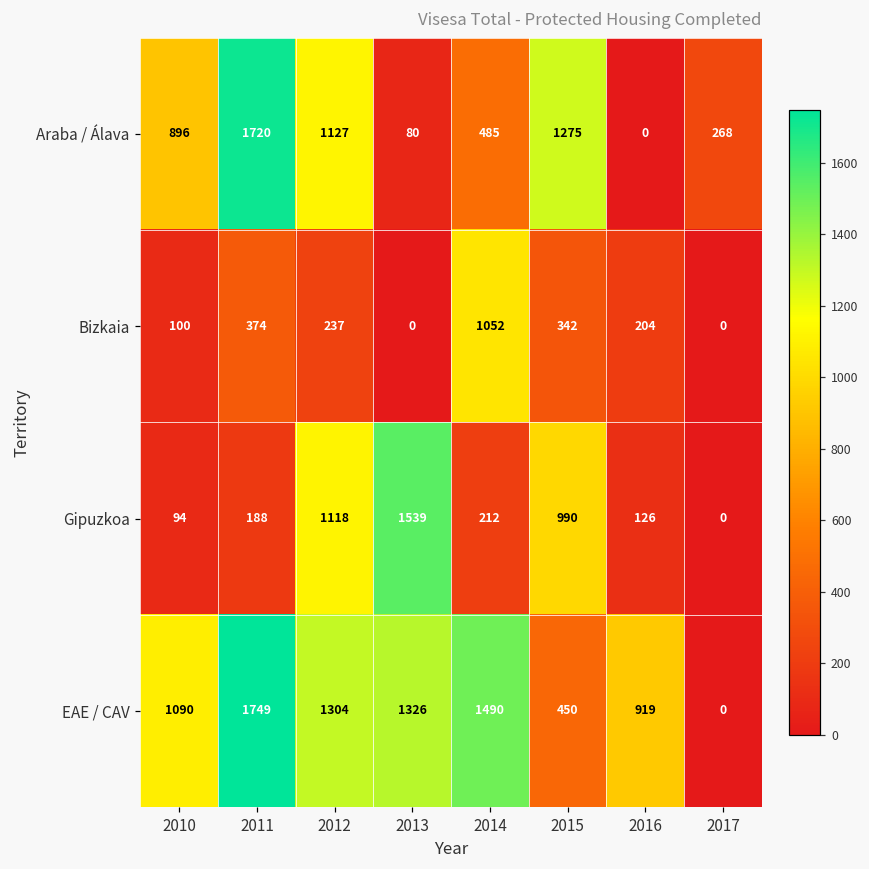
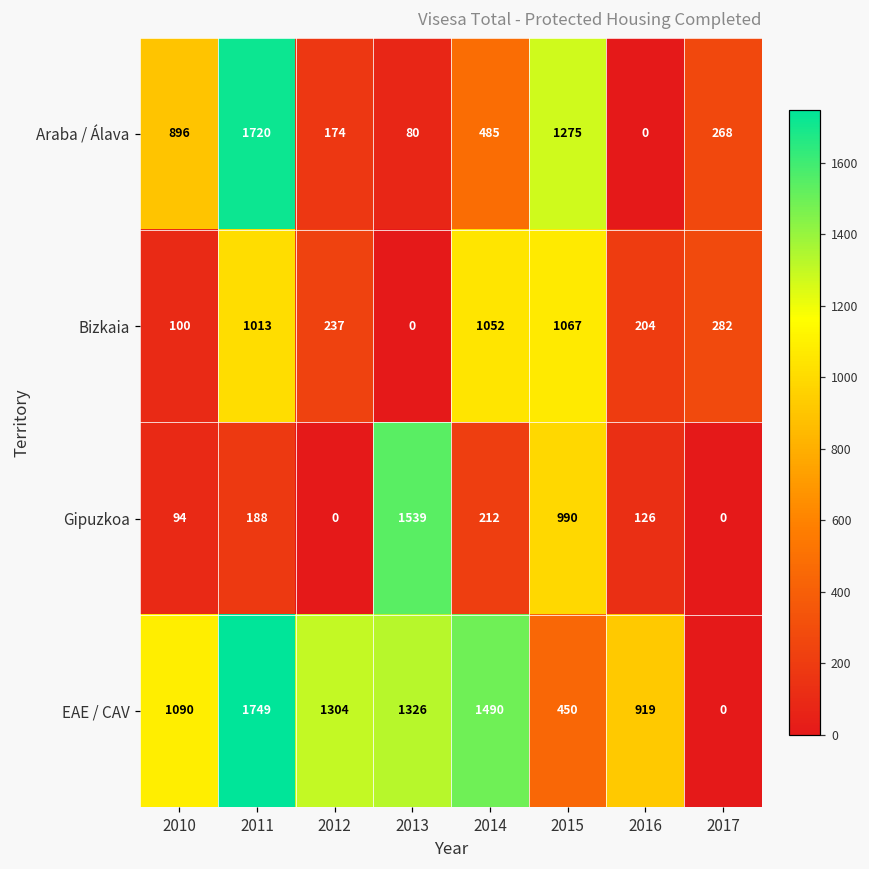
  {
    "Araba / Álava": {
      "2010": 896,
      "2011": 1720,
-     "2012": 1127,
+     "2012": 174,
      "2013": 80,
      "2014": 485,
      "2015": 1275,
      "2016": 0,
      "2017": 268
    },
    "Bizkaia": {
      "2010": 100,
-     "2011": 374,
+     "2011": 1013,
      "2012": 237,
      "2013": 0,
      "2014": 1052,
-     "2015": 342,
+     "2015": 1067,
      "2016": 204,
-     "2017": 0
+     "2017": 282
    },
    "Gipuzkoa": {
      "2010": 94,
      "2011": 188,
-     "2012": 1118,
+     "2012": 0,
      "2013": 1539,
      "2014": 212,
      "2015": 990,
      "2016": 126,
      "2017": 0
    },
    "EAE / CAV": {
      "2010": 1090,
      "2011": 1749,
      "2012": 1304,
      "2013": 1326,
      "2014": 1490,
      "2015": 450,
      "2016": 919,
      "2017": 0
    }
  }
